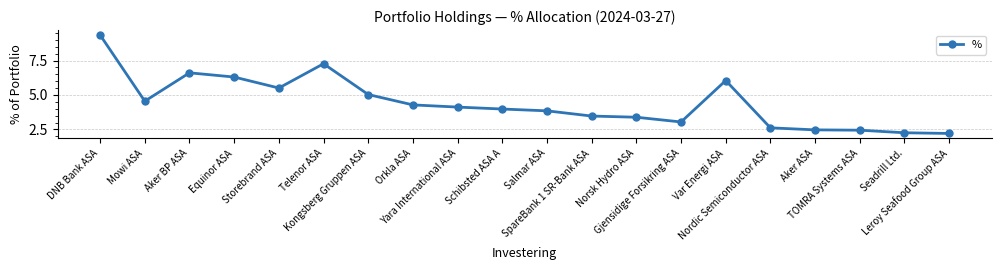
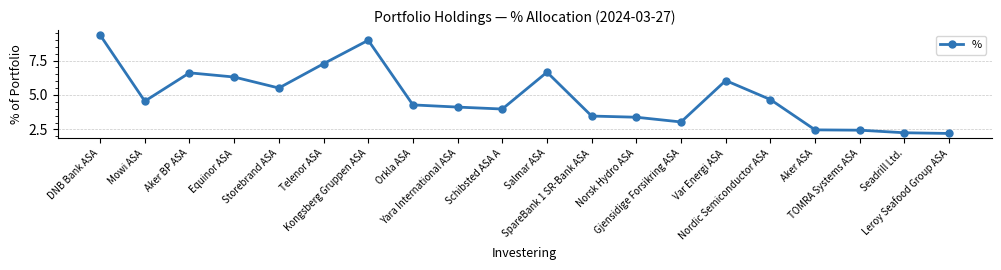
  {
    "DNB Bank ASA": 9.4,
    "Mowi ASA": 4.6,
    "Aker BP ASA": 6.6,
    "Equinor ASA": 6.3,
    "Storebrand ASA": 5.5,
    "Telenor ASA": 7.3,
-   "Kongsberg Gruppen ASA": 5.0,
+   "Kongsberg Gruppen ASA": 9.0,
    "Orkla ASA": 4.3,
    "Yara International ASA": 4.1,
    "Schibsted ASA A": 4.0,
-   "Salmar ASA": 3.8,
+   "Salmar ASA": 6.7,
    "SpareBank 1 SR-Bank ASA": 3.5,
    "Norsk Hydro ASA": 3.4,
    "Gjensidige Forsikring ASA": 3.0,
    "Var Energi ASA": 6.1,
-   "Nordic Semiconductor ASA": 2.6,
+   "Nordic Semiconductor ASA": 4.7,
    "Aker ASA": 2.5,
    "TOMRA Systems ASA": 2.4,
    "Seadrill Ltd.": 2.3,
    "Leroy Seafood Group ASA": 2.2
  }
